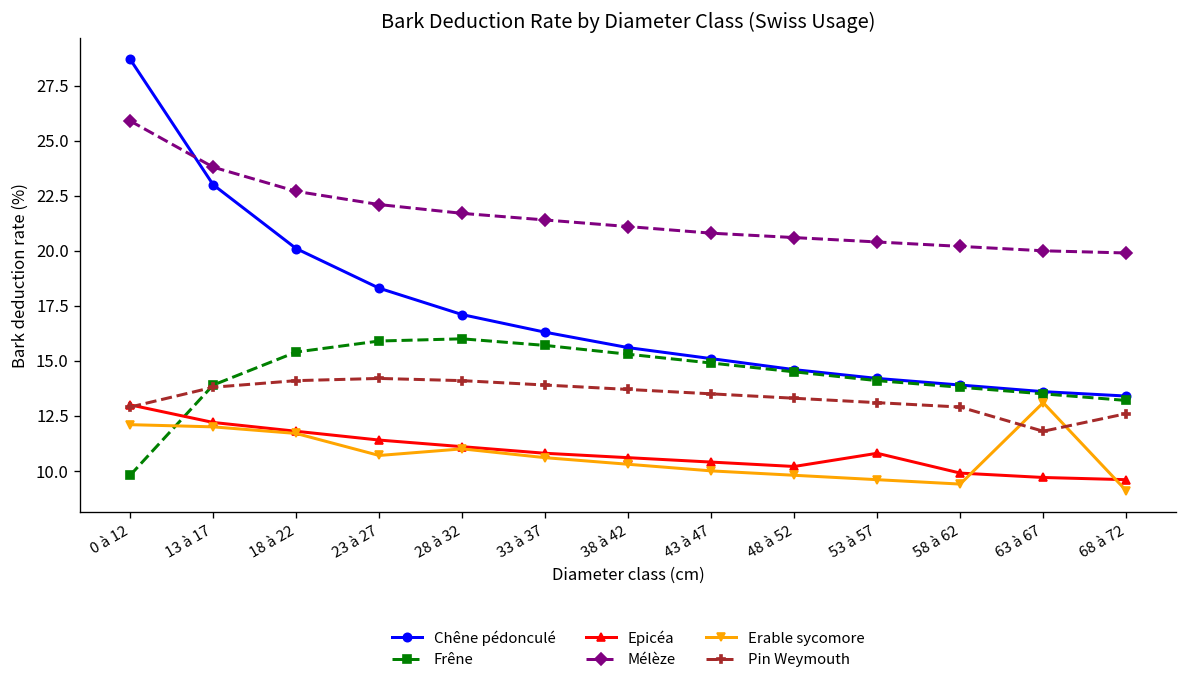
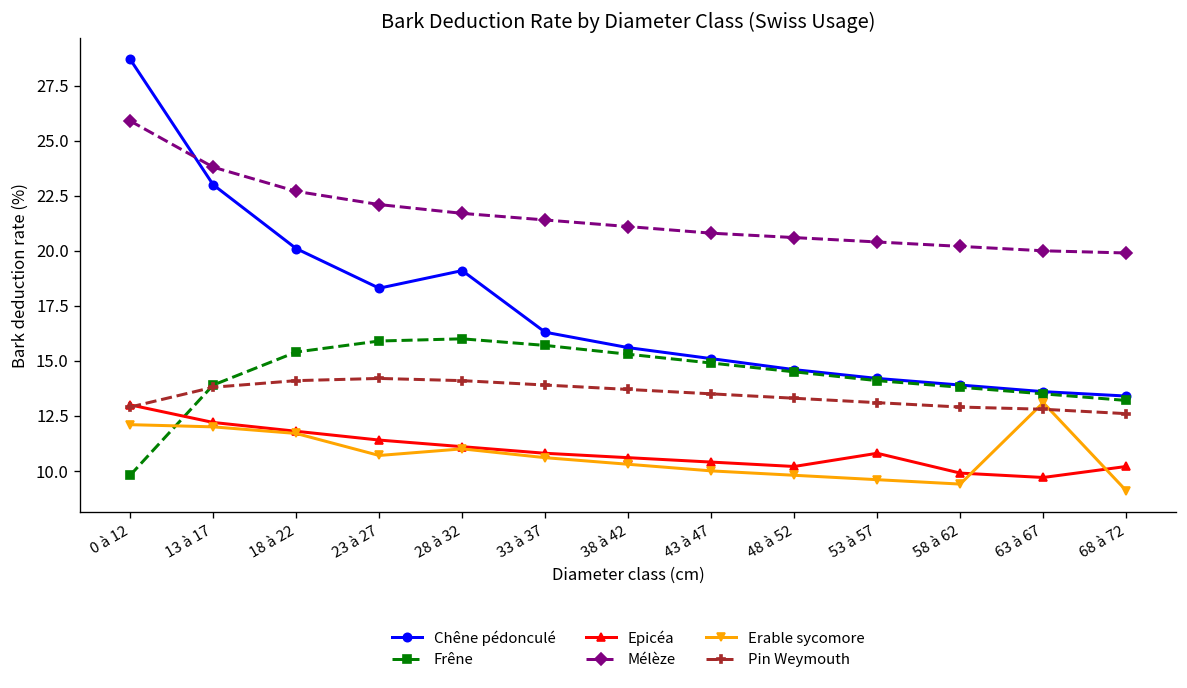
  {
    "Chêne pédonculé": {
      "0 à 12": 28.7,
      "13 à 17": 23.0,
      "18 à 22": 20.1,
      "23 à 27": 18.3,
-     "28 à 32": 17.1,
+     "28 à 32": 19.1,
      "33 à 37": 16.3,
      "38 à 42": 15.6,
      "43 à 47": 15.1,
      "68 à 72": 13.4
    },
    "Frêne": {
      "0 à 12": 9.8,
      "18 à 22": 15.4,
      "23 à 27": 15.9,
      "28 à 32": 16.0,
      "33 à 37": 15.7,
      "38 à 42": 15.3,
      "43 à 47": 14.9,
      "68 à 72": 13.2
    },
    "Epicéa": {
      "13 à 17": 12.2,
      "23 à 27": 11.4,
      "33 à 37": 10.8,
      "38 à 42": 10.6,
      "43 à 47": 10.4,
      "48 à 52": 10.2,
      "53 à 57": 10.8,
      "58 à 62": 9.9,
      "63 à 67": 9.7,
-     "68 à 72": 9.6
+     "68 à 72": 10.2
    },
    "Mélèze": {
      "0 à 12": 25.9,
      "13 à 17": 23.8,
      "18 à 22": 22.7,
      "23 à 27": 22.1,
      "28 à 32": 21.7,
      "33 à 37": 21.4,
      "38 à 42": 21.1,
      "43 à 47": 20.8,
      "48 à 52": 20.6,
      "53 à 57": 20.4,
      "58 à 62": 20.2,
      "63 à 67": 20.0,
      "68 à 72": 19.9
    },
    "Erable sycomore": {
      "0 à 12": 12.1,
      "13 à 17": 12.0,
      "23 à 27": 10.7,
      "33 à 37": 10.6,
      "38 à 42": 10.3,
      "43 à 47": 10.0,
      "48 à 52": 9.8,
      "53 à 57": 9.6,
      "58 à 62": 9.4,
      "63 à 67": 13.1,
      "68 à 72": 9.1
    },
    "Pin Weymouth": {
      "18 à 22": 14.1,
      "23 à 27": 14.2,
      "28 à 32": 14.1,
      "33 à 37": 13.9,
      "38 à 42": 13.7,
      "43 à 47": 13.5,
      "48 à 52": 13.3,
      "53 à 57": 13.1,
      "58 à 62": 12.9,
-     "63 à 67": 11.8,
+     "63 à 67": 12.8,
      "68 à 72": 12.6
    }
  }
